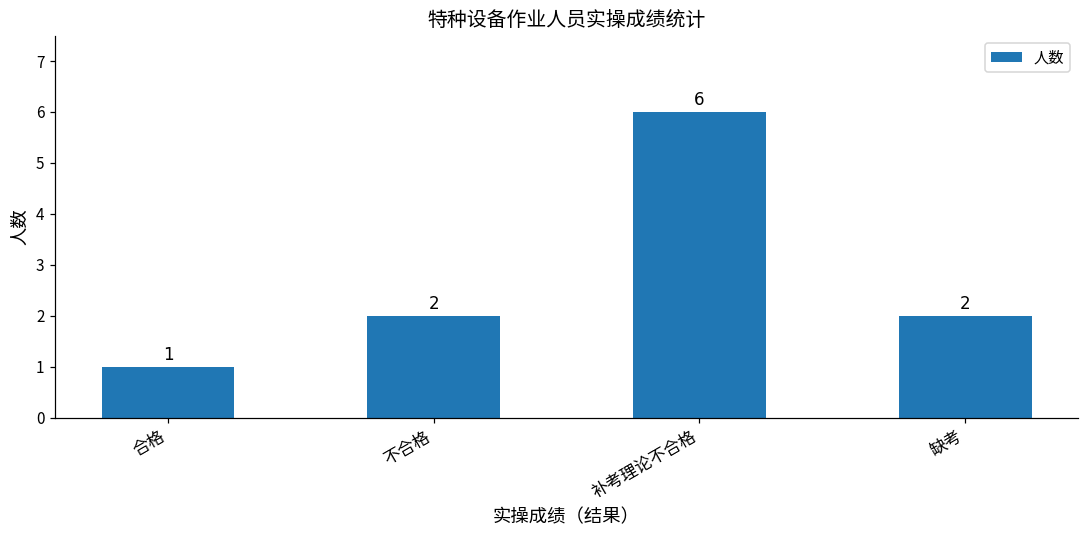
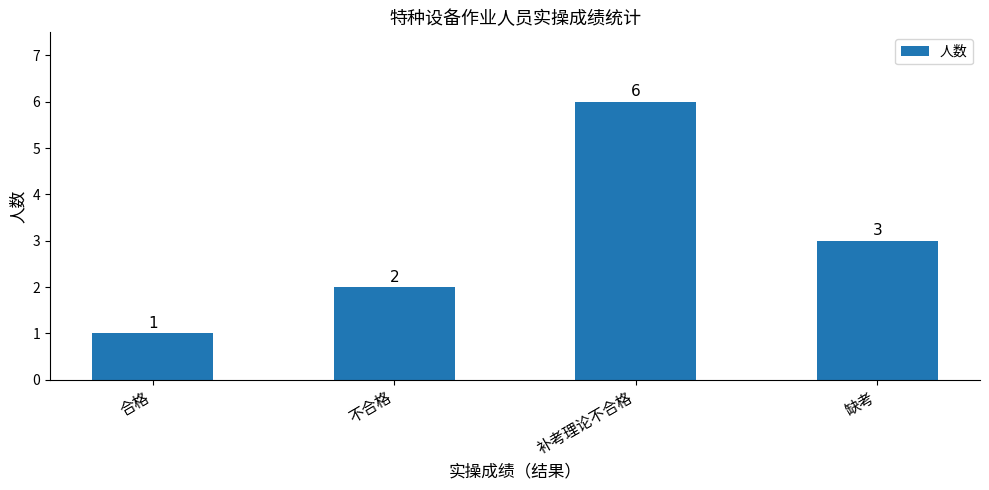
  {
    "合格": 1,
    "不合格": 2,
    "补考理论不合格": 6,
-   "缺考": 2
+   "缺考": 3
  }
